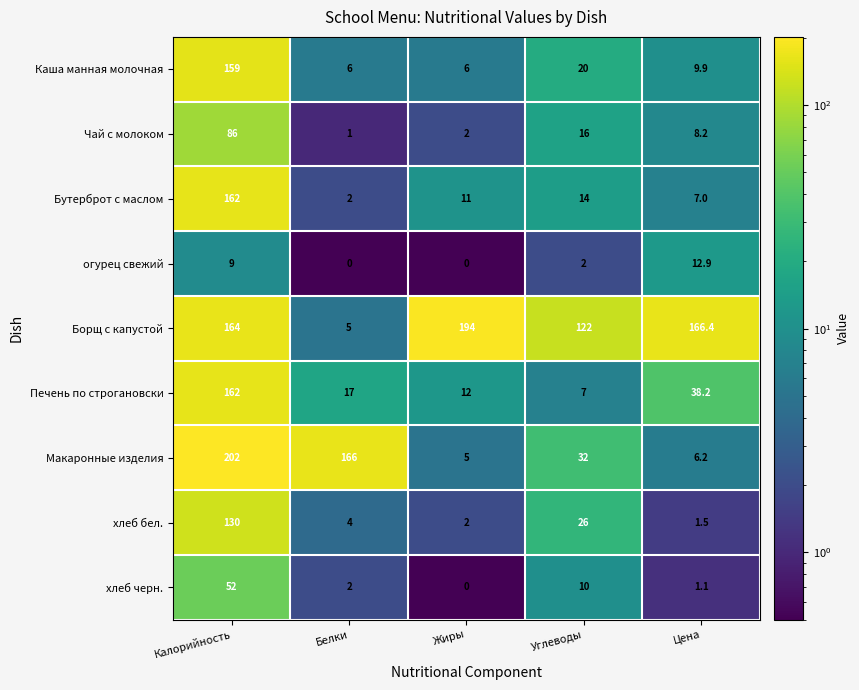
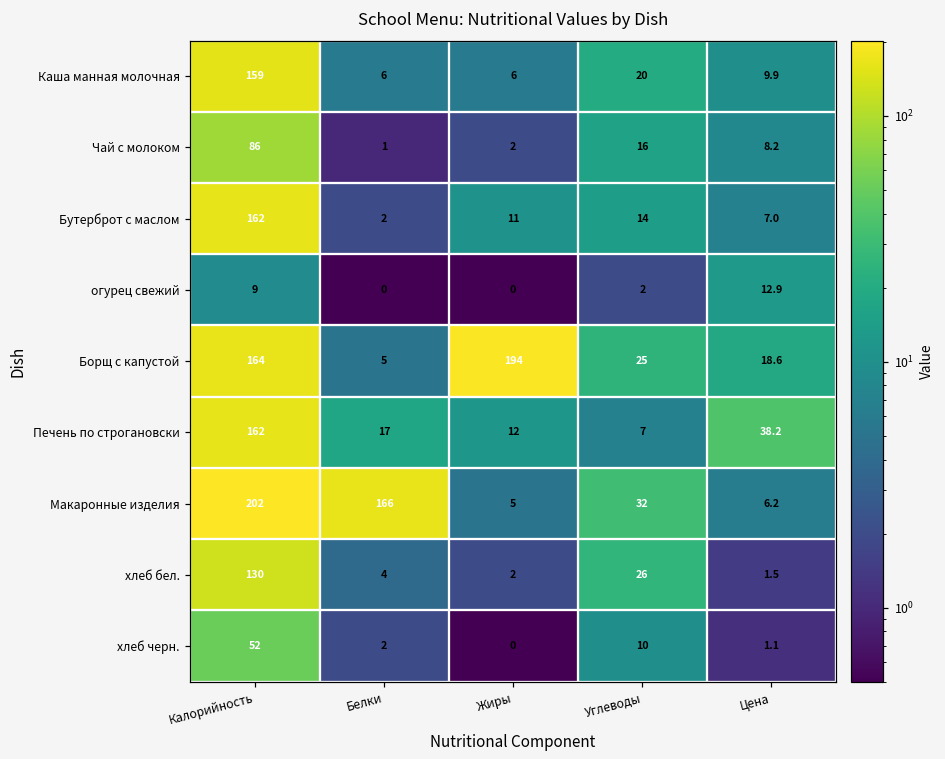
  {
    "Каша манная молочная": {
      "Калорийность": 159,
      "Белки": 6,
      "Жиры": 6,
      "Углеводы": 20,
      "Цена": 9.9
    },
    "Чай с молоком": {
      "Калорийность": 86,
      "Белки": 1,
      "Жиры": 2,
      "Углеводы": 16,
      "Цена": 8.2
    },
    "Бутерброт с маслом": {
      "Калорийность": 162,
      "Белки": 2,
      "Жиры": 11,
      "Углеводы": 14,
      "Цена": 7.0
    },
    "огурец свежий": {
      "Калорийность": 9,
      "Белки": 0,
      "Жиры": 0,
      "Углеводы": 2,
      "Цена": 12.9
    },
    "Борщ с капустой": {
      "Калорийность": 164,
      "Белки": 5,
      "Жиры": 194,
-     "Углеводы": 122,
-     "Цена": 166.4
+     "Углеводы": 25,
+     "Цена": 18.6
    },
    "Печень по строгановски": {
      "Калорийность": 162,
      "Белки": 17,
      "Жиры": 12,
      "Углеводы": 7,
      "Цена": 38.2
    },
    "Макаронные изделия": {
      "Калорийность": 202,
      "Белки": 166,
      "Жиры": 5,
      "Углеводы": 32,
      "Цена": 6.2
    },
    "хлеб бел.": {
      "Калорийность": 130,
      "Белки": 4,
      "Жиры": 2,
      "Углеводы": 26,
      "Цена": 1.5
    },
    "хлеб черн.": {
      "Калорийность": 52,
      "Белки": 2,
      "Жиры": 0,
      "Углеводы": 10,
      "Цена": 1.1
    }
  }
